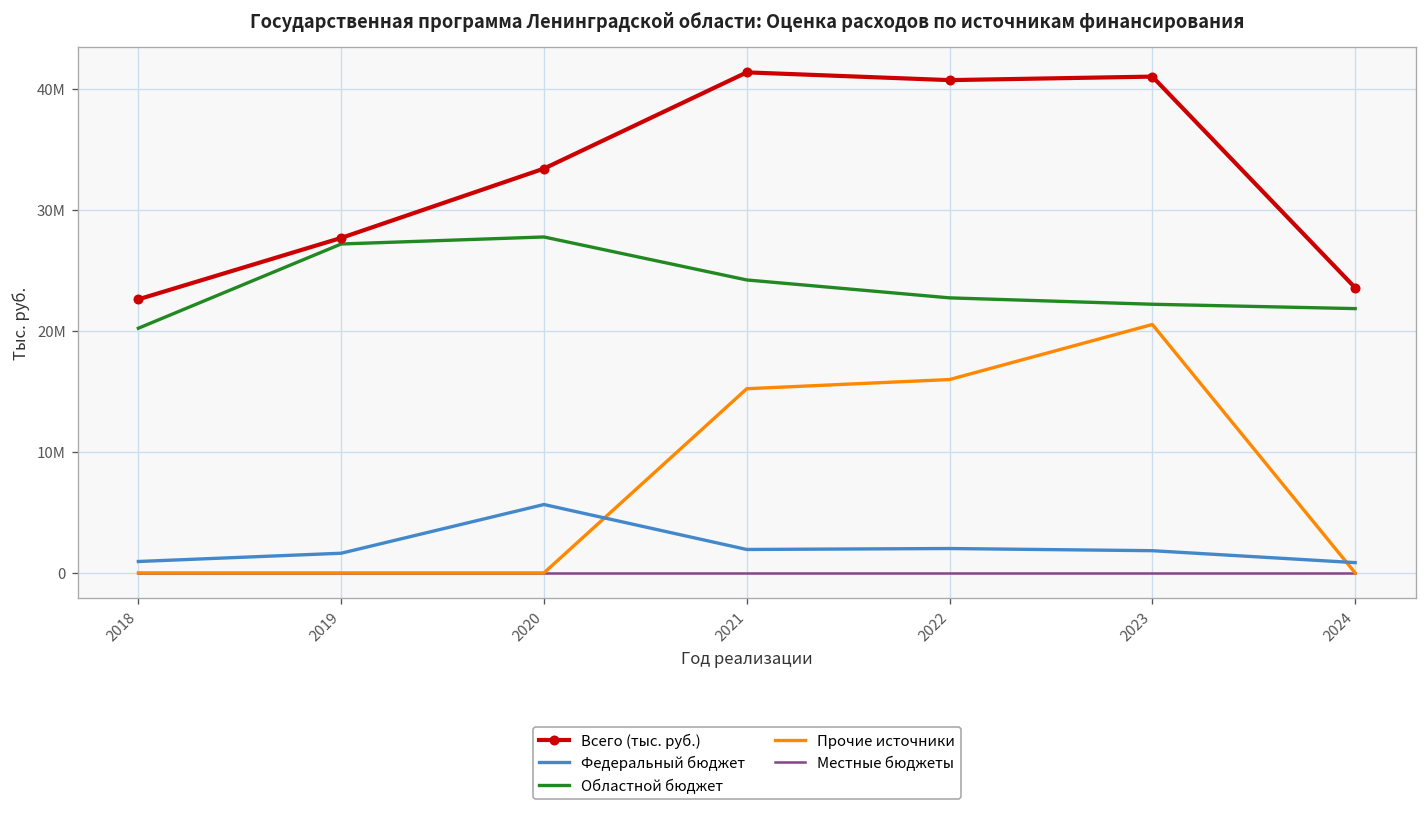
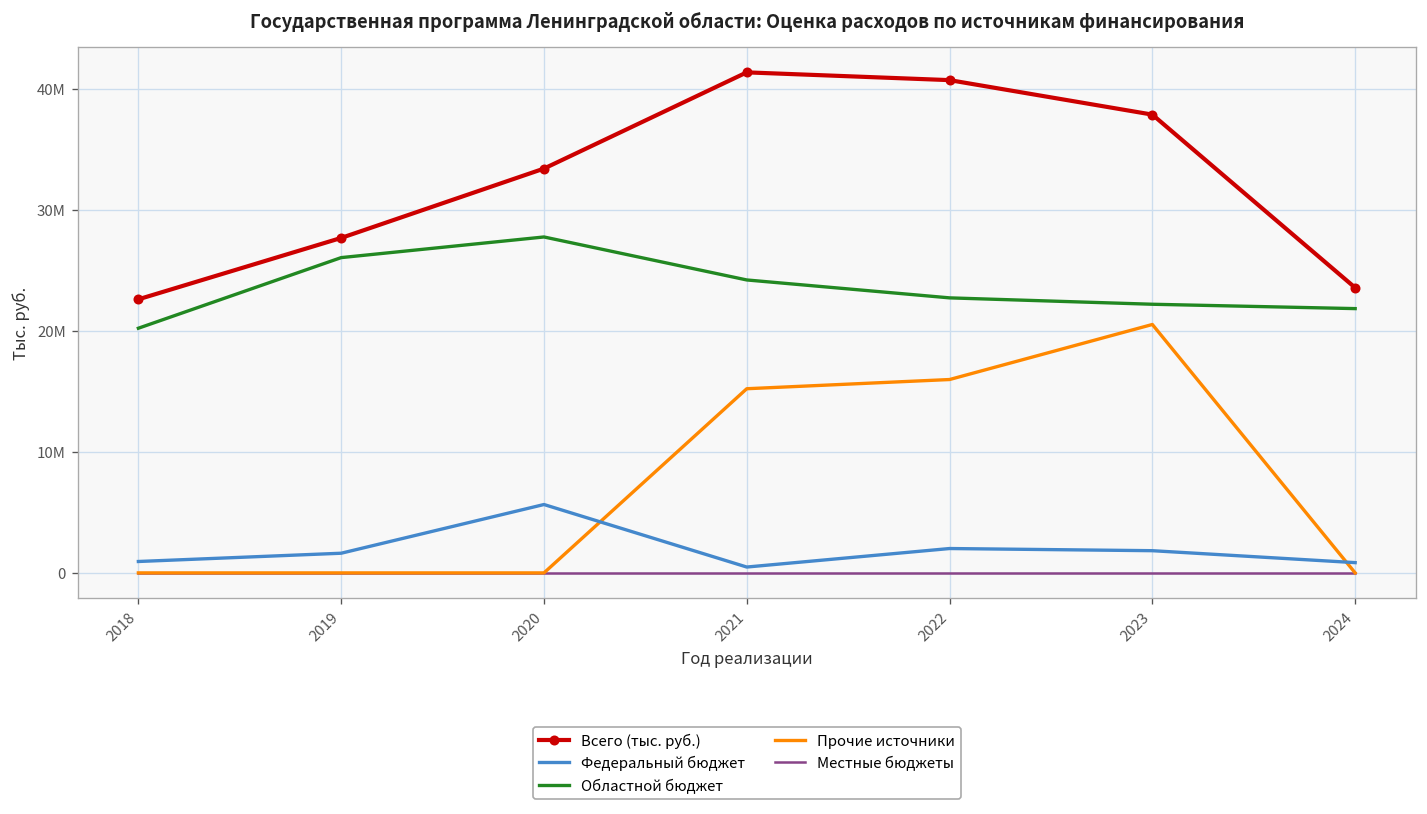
  {
    "Всего (тыс. руб.)": {
      "2018": 22600000,
      "2019": 27700000,
      "2020": 33400000,
      "2021": 41400000,
      "2022": 40700000,
-     "2023": 41000000,
+     "2023": 37900000,
      "2024": 23600000
    },
    "Федеральный бюджет": {
      "2018": 900000,
      "2019": 1600000,
      "2020": 5700000,
-     "2021": 1900000,
+     "2021": 500000,
      "2022": 2000000,
      "2023": 1800000,
      "2024": 800000
    },
    "Областной бюджет": {
      "2018": 20200000,
-     "2019": 27200000,
+     "2019": 26100000,
      "2020": 27800000,
      "2021": 24200000,
      "2022": 22700000,
      "2023": 22200000,
      "2024": 21800000
    },
    "Прочие источники": {
      "2021": 15200000,
      "2022": 16000000,
      "2023": 20500000
    },
    "Местные бюджеты": {
      "2021": 0,
      "2022": 0,
      "2023": 0
    }
  }
